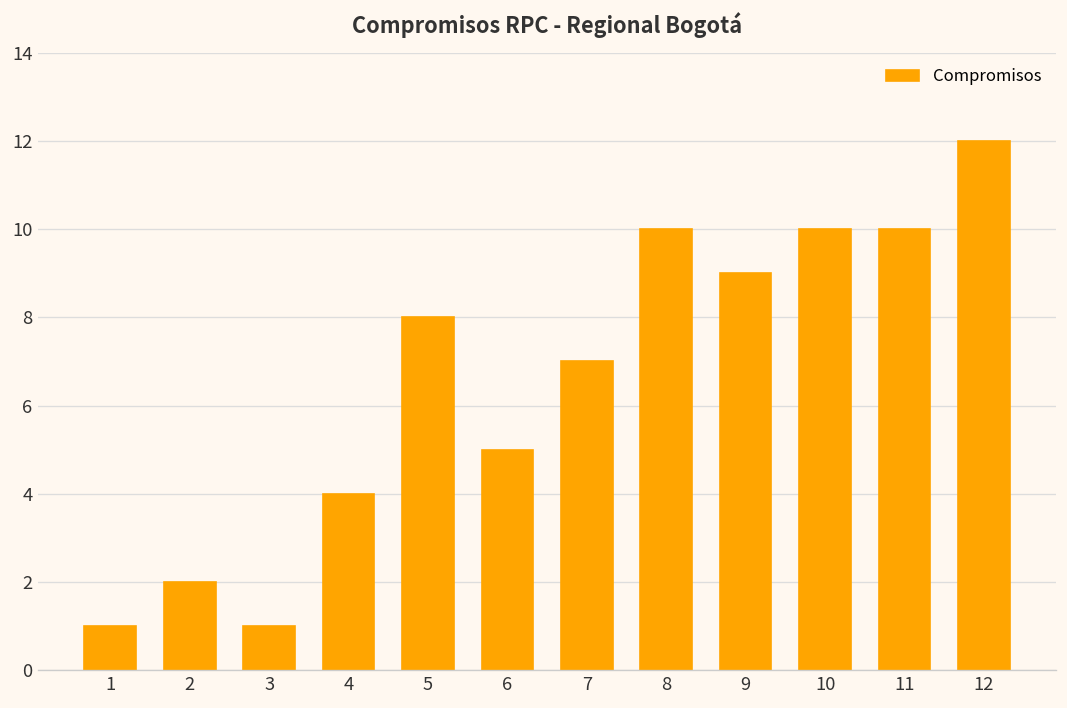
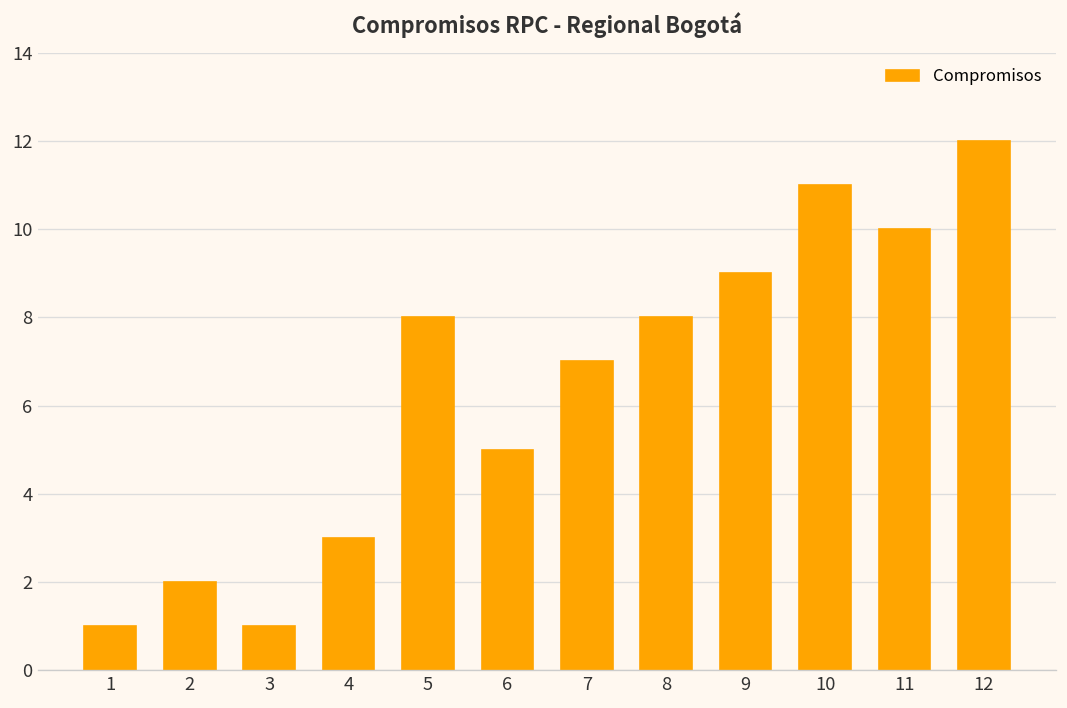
  {
    "1": 1,
    "2": 2,
    "3": 1,
-   "4": 4,
+   "4": 3,
    "5": 8,
    "6": 5,
    "7": 7,
-   "8": 10,
+   "8": 8,
    "9": 9,
-   "10": 10,
+   "10": 11,
    "11": 10,
    "12": 12
  }
